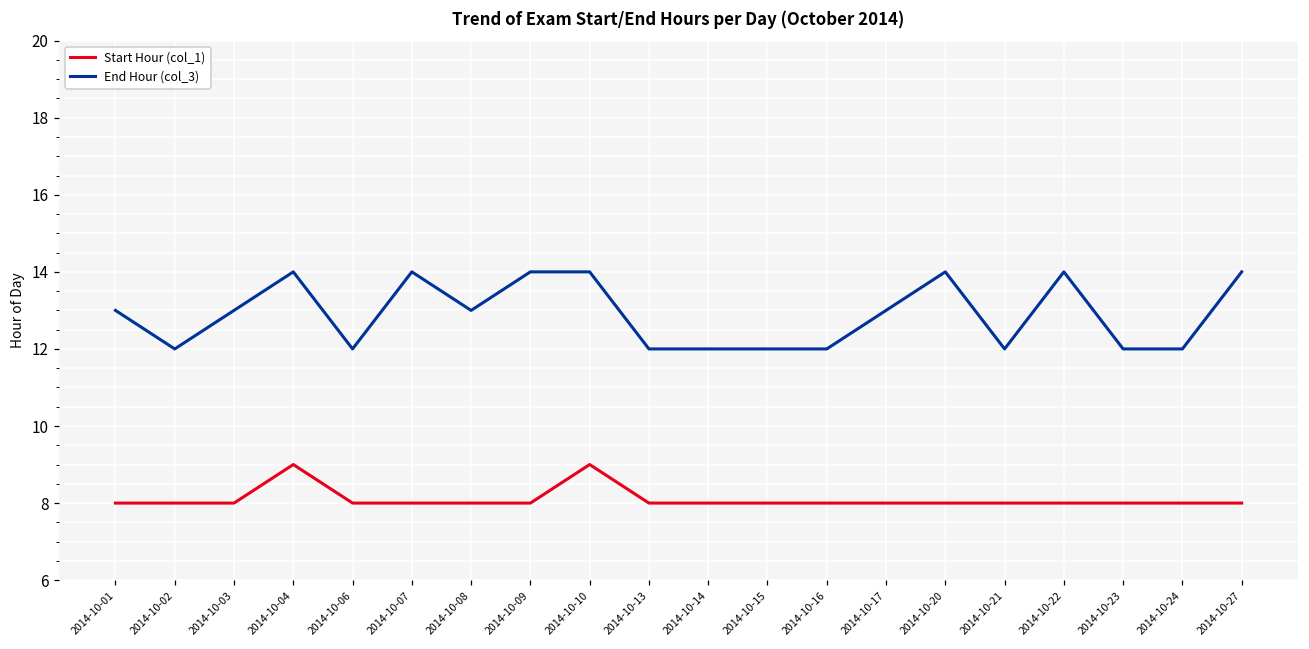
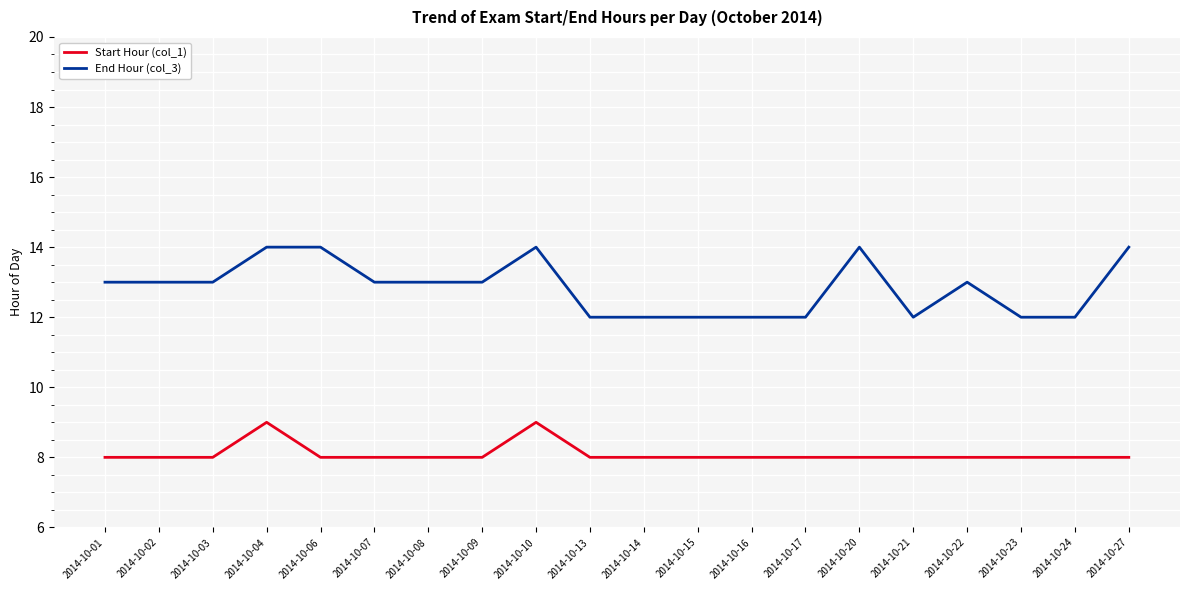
  {
    "Start Hour (col_1)": {
      "2014-10-01": 8,
      "2014-10-02": 8,
      "2014-10-03": 8,
      "2014-10-04": 9,
      "2014-10-06": 8,
      "2014-10-07": 8,
      "2014-10-08": 8,
      "2014-10-09": 8,
      "2014-10-10": 9,
      "2014-10-13": 8,
      "2014-10-14": 8,
      "2014-10-15": 8,
      "2014-10-16": 8,
      "2014-10-17": 8,
      "2014-10-20": 8,
      "2014-10-21": 8,
      "2014-10-22": 8,
      "2014-10-23": 8,
      "2014-10-24": 8,
      "2014-10-27": 8
    },
    "End Hour (col_3)": {
      "2014-10-01": 13,
-     "2014-10-02": 12,
+     "2014-10-02": 13,
      "2014-10-03": 13,
      "2014-10-04": 14,
-     "2014-10-06": 12,
-     "2014-10-07": 14,
+     "2014-10-06": 14,
+     "2014-10-07": 13,
      "2014-10-08": 13,
-     "2014-10-09": 14,
+     "2014-10-09": 13,
      "2014-10-10": 14,
      "2014-10-13": 12,
      "2014-10-14": 12,
      "2014-10-15": 12,
      "2014-10-16": 12,
-     "2014-10-17": 13,
+     "2014-10-17": 12,
      "2014-10-20": 14,
      "2014-10-21": 12,
-     "2014-10-22": 14,
+     "2014-10-22": 13,
      "2014-10-23": 12,
      "2014-10-24": 12,
      "2014-10-27": 14
    }
  }
